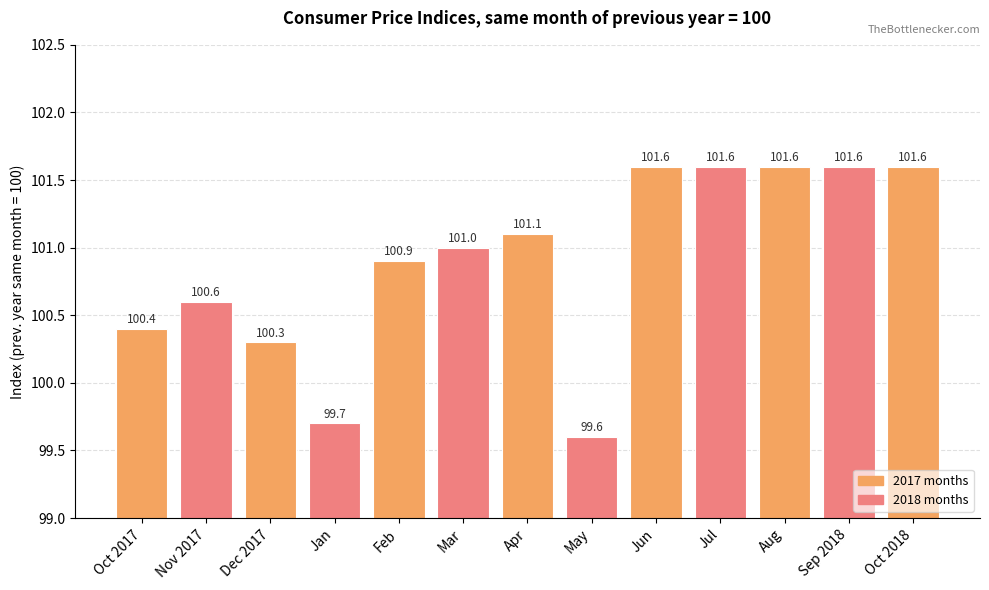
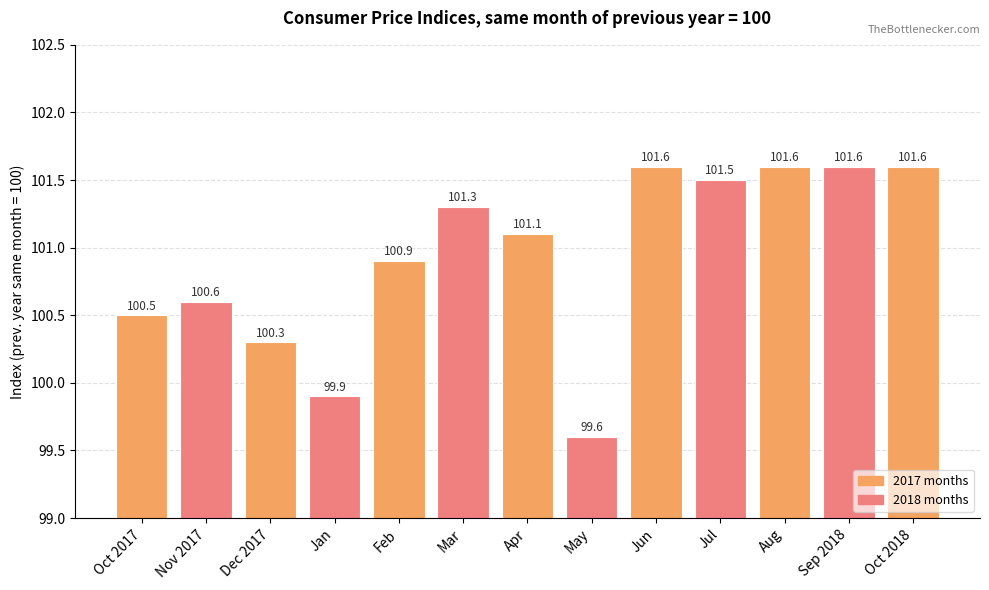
  {
-   "Oct 2017": 100.4,
+   "Oct 2017": 100.5,
    "Nov 2017": 100.6,
    "Dec 2017": 100.3,
-   "Jan": 99.7,
+   "Jan": 99.9,
    "Feb": 100.9,
-   "Mar": 101.0,
+   "Mar": 101.3,
    "Apr": 101.1,
    "May": 99.6,
    "Jun": 101.6,
-   "Jul": 101.6,
+   "Jul": 101.5,
    "Aug": 101.6,
    "Sep 2018": 101.6,
    "Oct 2018": 101.6
  }
